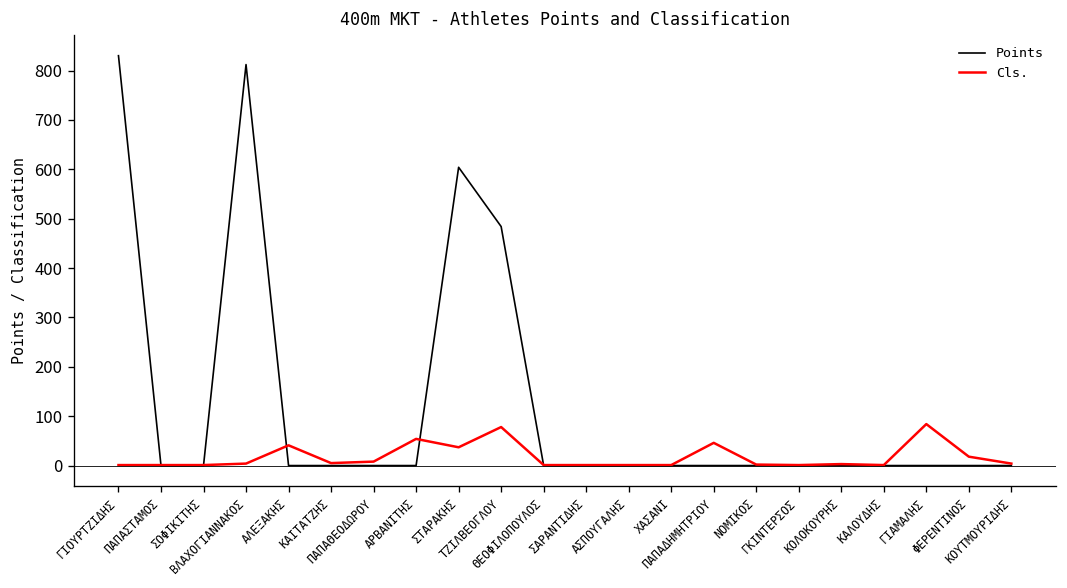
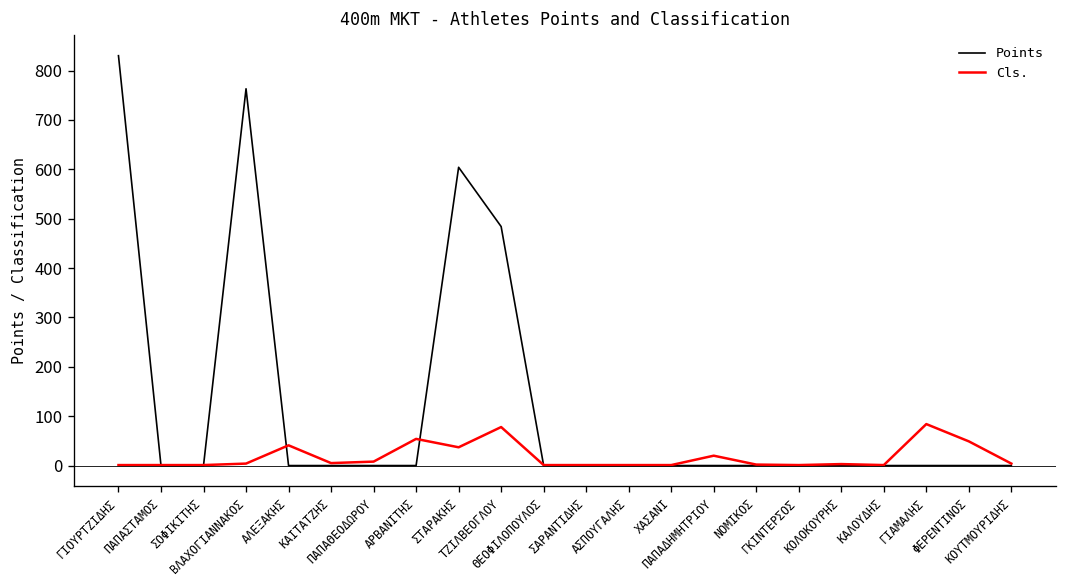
  {
    "Points": {
      "ΓΙΟΥΡΤΖΙΔΗΣ": 830,
-     "ΒΛΑΧΟΓΙΑΝΝΑΚΟΣ": 810,
+     "ΒΛΑΧΟΓΙΑΝΝΑΚΟΣ": 760,
      "ΑΛΕΞΑΚΗΣ": 0,
      "ΠΑΠΑΘΕΟΔΩΡΟΥ": 0,
      "ΑΡΒΑΝΙΤΗΣ": 0,
      "ΣΤΑΡΑΚΗΣ": 600,
      "ΤΖΙΛΒΕΟΓΛΟΥ": 480,
      "ΠΑΠΑΔΗΜΗΤΡΙΟΥ": 0,
      "ΓΙΑΜΑΛΗΣ": 0,
      "ΦΕΡΕΝΤΙΝΟΣ": 0
    },
    "Cls.": {
      "ΓΙΟΥΡΤΖΙΔΗΣ": 0,
      "ΒΛΑΧΟΓΙΑΝΝΑΚΟΣ": 0,
      "ΑΛΕΞΑΚΗΣ": 40,
      "ΠΑΠΑΘΕΟΔΩΡΟΥ": 10,
      "ΑΡΒΑΝΙΤΗΣ": 50,
      "ΣΤΑΡΑΚΗΣ": 40,
      "ΤΖΙΛΒΕΟΓΛΟΥ": 80,
-     "ΠΑΠΑΔΗΜΗΤΡΙΟΥ": 50,
+     "ΠΑΠΑΔΗΜΗΤΡΙΟΥ": 20,
      "ΓΙΑΜΑΛΗΣ": 80,
-     "ΦΕΡΕΝΤΙΝΟΣ": 20
+     "ΦΕΡΕΝΤΙΝΟΣ": 50
    }
  }
